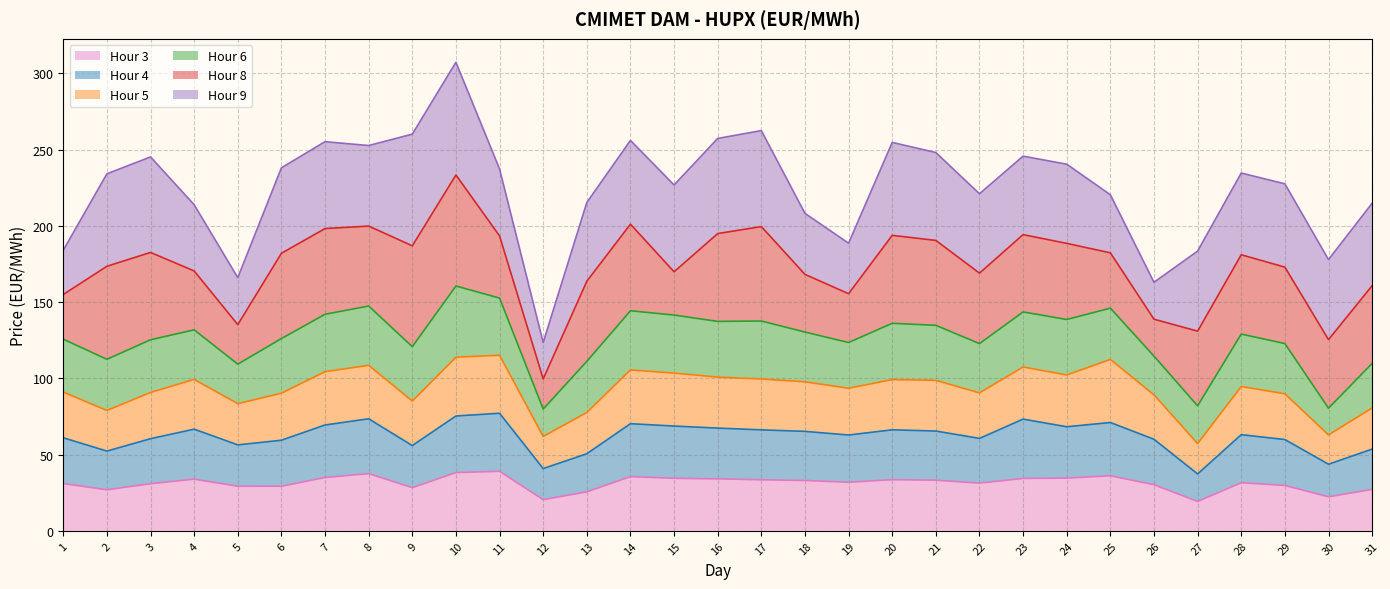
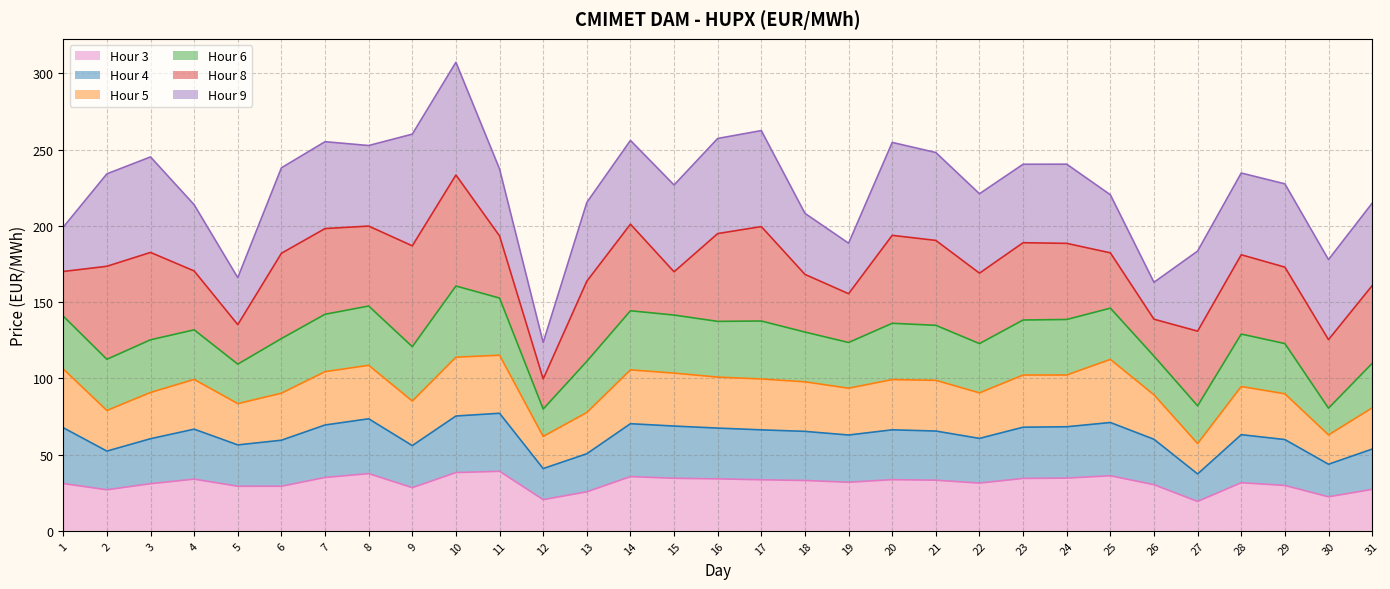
  {
    "Hour 4": {
-     "1": 30,
+     "1": 37,
      "2": 25,
      "3": 30,
      "4": 33,
      "5": 27,
      "6": 30,
      "7": 34,
      "8": 36,
      "9": 28,
      "10": 37,
      "11": 38,
      "12": 20,
      "13": 25,
      "14": 35,
      "15": 34,
      "16": 33,
      "17": 33,
      "18": 32,
      "19": 31,
      "20": 33,
      "21": 32,
      "22": 29,
-     "23": 39,
+     "23": 34,
      "24": 34,
      "25": 35,
      "26": 30,
      "27": 18,
      "28": 32,
      "29": 30,
      "30": 21,
      "31": 26
    },
    "Hour 5": {
-     "1": 30,
+     "1": 39,
      "2": 27,
      "3": 30,
      "4": 33,
      "5": 27,
      "6": 31,
      "7": 35,
      "8": 35,
      "9": 29,
      "10": 39,
      "11": 38,
      "12": 21,
      "13": 27,
      "14": 35,
      "15": 35,
      "16": 33,
      "17": 33,
      "18": 33,
      "19": 31,
      "20": 33,
      "21": 33,
      "22": 30,
      "23": 34,
      "24": 34,
      "25": 41,
      "26": 29,
      "27": 20,
      "28": 32,
      "29": 30,
      "30": 19,
      "31": 27
    },
    "Hour 6": {
      "1": 35,
      "2": 34,
      "3": 35,
      "4": 33,
      "5": 26,
      "6": 36,
      "7": 38,
      "8": 39,
      "9": 36,
      "10": 47,
      "11": 37,
      "12": 18,
      "13": 34,
      "14": 39,
      "15": 38,
      "16": 37,
      "17": 38,
      "18": 33,
      "19": 30,
      "20": 37,
      "21": 36,
      "22": 32,
      "23": 36,
      "24": 36,
      "25": 34,
      "26": 25,
      "27": 25,
      "28": 34,
      "29": 33,
      "30": 18,
      "31": 29
    },
    "Hour 8": {
      "1": 29,
      "2": 61,
      "3": 57,
      "4": 39,
      "5": 26,
      "6": 56,
      "7": 56,
      "8": 52,
      "9": 66,
      "10": 73,
      "11": 41,
      "12": 20,
      "13": 53,
      "14": 57,
      "15": 28,
      "16": 58,
      "17": 62,
      "18": 38,
      "19": 32,
      "20": 58,
      "21": 56,
      "22": 46,
      "23": 51,
      "24": 50,
      "25": 36,
      "26": 24,
      "27": 49,
      "28": 52,
      "29": 50,
      "30": 45,
      "31": 51
    }
  }
